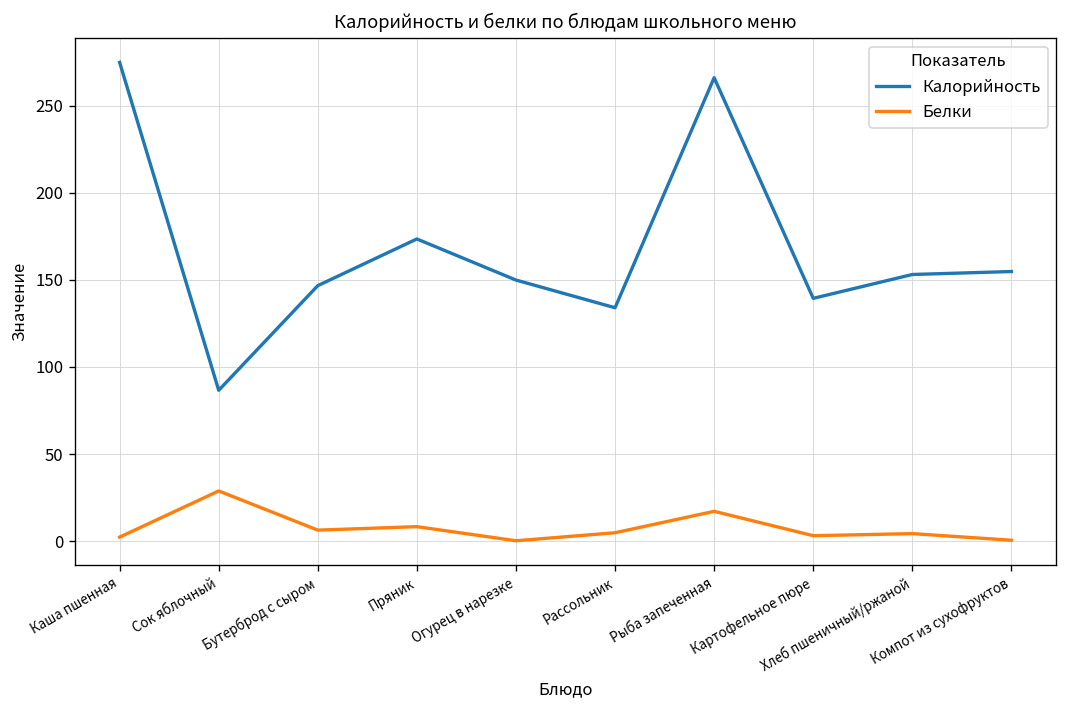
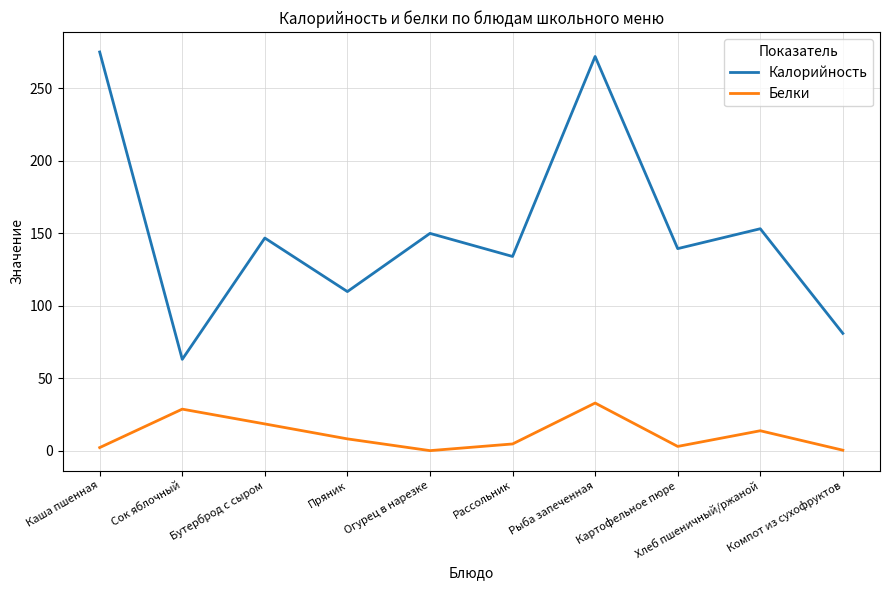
  {
    "Калорийность": {
      "Каша пшенная": 275,
-     "Сок яблочный": 87,
+     "Сок яблочный": 63,
      "Бутерброд с сыром": 147,
-     "Пряник": 174,
+     "Пряник": 110,
      "Огурец в нарезке": 150,
      "Рассольник": 134,
-     "Рыба запеченная": 266,
+     "Рыба запеченная": 272,
      "Картофельное пюре": 139,
      "Хлеб пшеничный/ржаной": 153,
-     "Компот из сухофруктов": 155
+     "Компот из сухофруктов": 81
    },
    "Белки": {
      "Каша пшенная": 2,
      "Сок яблочный": 29,
-     "Бутерброд с сыром": 6,
+     "Бутерброд с сыром": 19,
      "Пряник": 8,
      "Огурец в нарезке": 0,
      "Рассольник": 5,
-     "Рыба запеченная": 17,
+     "Рыба запеченная": 33,
      "Картофельное пюре": 3,
-     "Хлеб пшеничный/ржаной": 4,
+     "Хлеб пшеничный/ржаной": 14,
      "Компот из сухофруктов": 1
    }
  }
